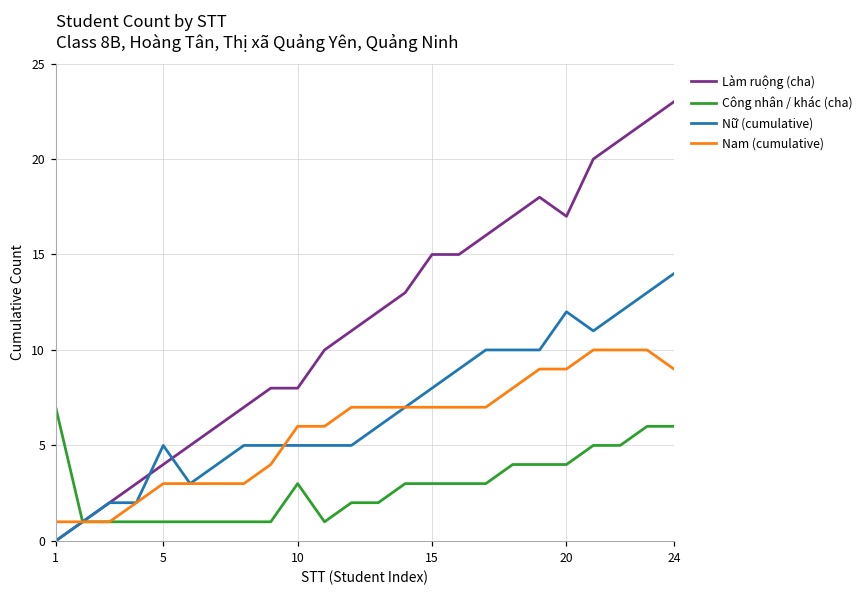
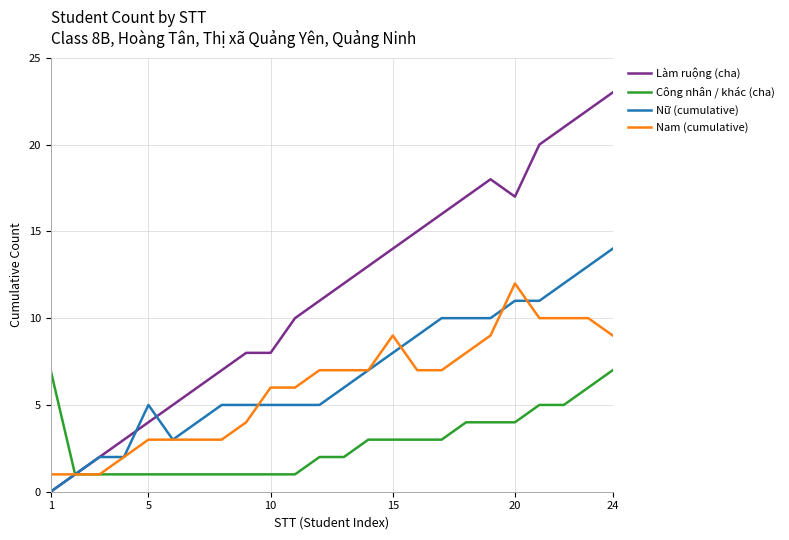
  {
    "Làm ruộng (cha)": {
      "5": 4,
      "10": 8,
-     "15": 15,
+     "15": 14,
      "20": 17,
      "24": 23
    },
    "Công nhân / khác (cha)": {
      "1": 7,
      "5": 1,
-     "10": 3,
+     "10": 1,
      "15": 3,
      "20": 4,
-     "24": 6
+     "24": 7
    },
    "Nữ (cumulative)": {
      "5": 5,
      "10": 5,
      "15": 8,
-     "20": 12,
+     "20": 11,
      "24": 14
    },
    "Nam (cumulative)": {
      "1": 1,
      "5": 3,
      "10": 6,
-     "15": 7,
-     "20": 9,
+     "15": 9,
+     "20": 12,
      "24": 9
    }
  }
